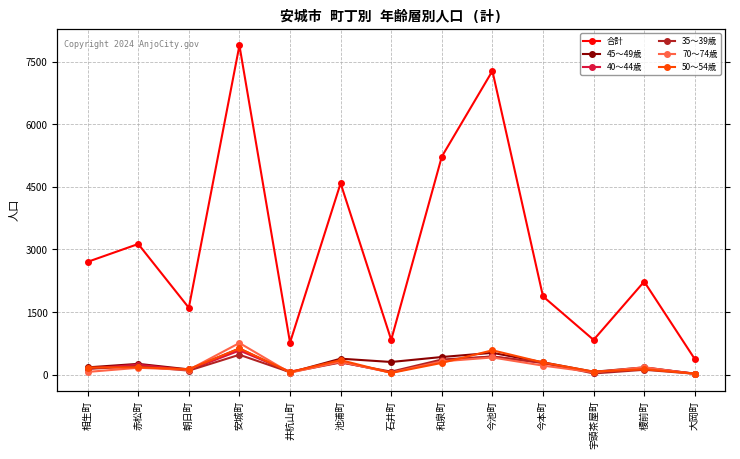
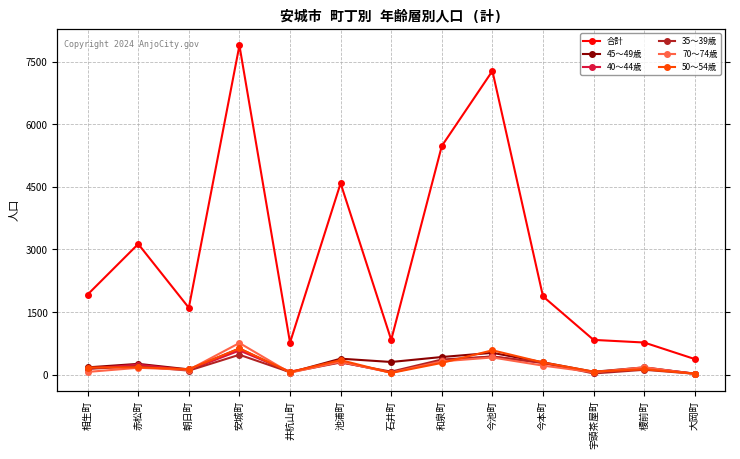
  {
    "合計": {
-     "相生町": 2700,
+     "相生町": 1900,
      "赤松町": 3100,
      "朝日町": 1600,
      "安城町": 7900,
      "井杭山町": 800,
      "池浦町": 4600,
      "石井町": 800,
-     "和泉町": 5200,
+     "和泉町": 5500,
      "今池町": 7300,
      "今本町": 1900,
      "宇頭茶屋町": 800,
-     "榎前町": 2200,
+     "榎前町": 800,
      "大岡町": 400
    },
    "45～49歳": {
      "石井町": 300,
      "今池町": 500
    },
    "70～74歳": {
      "相生町": 100,
      "安城町": 800,
      "今本町": 200
    },
    "50～54歳": {
      "今池町": 600
    }
  }
